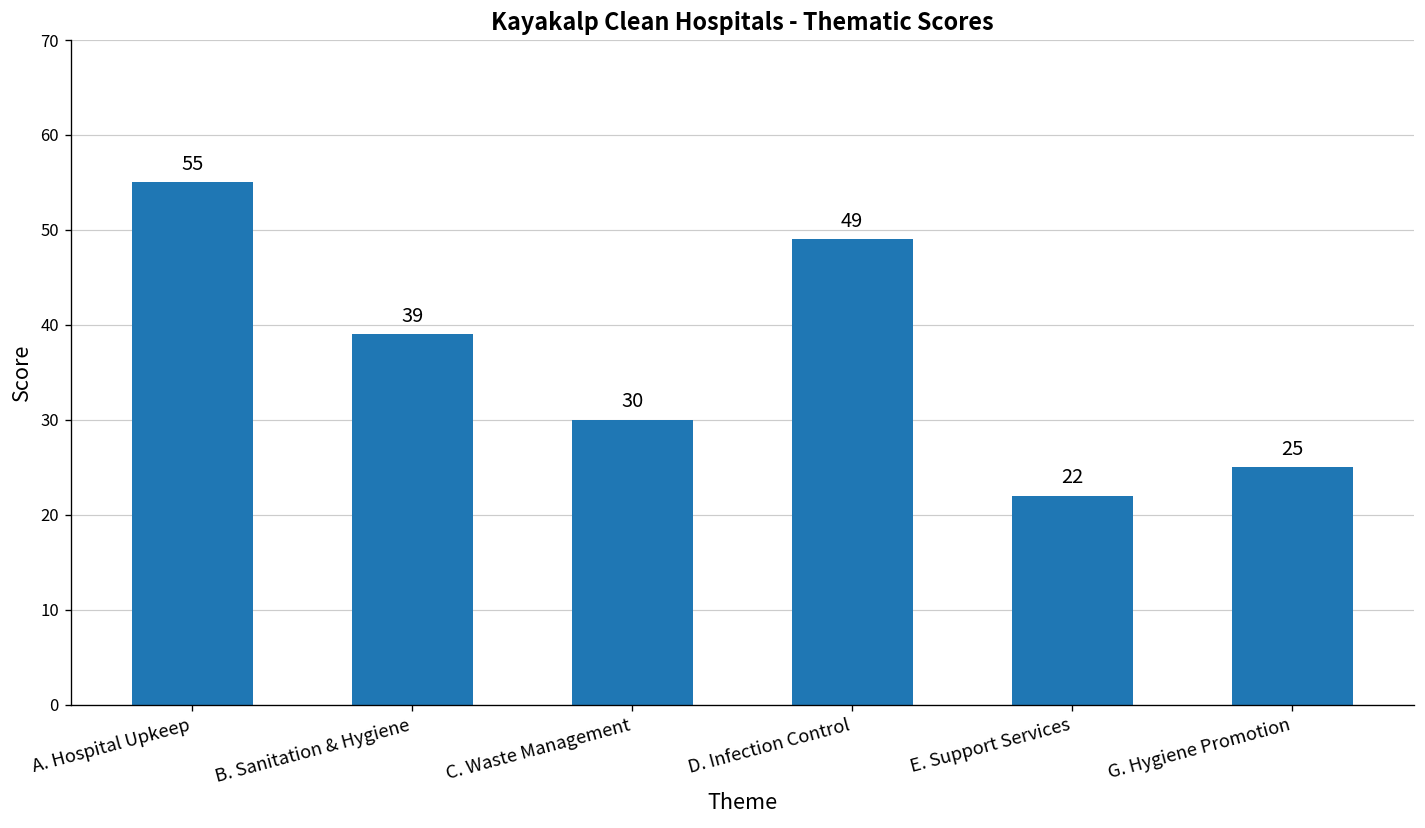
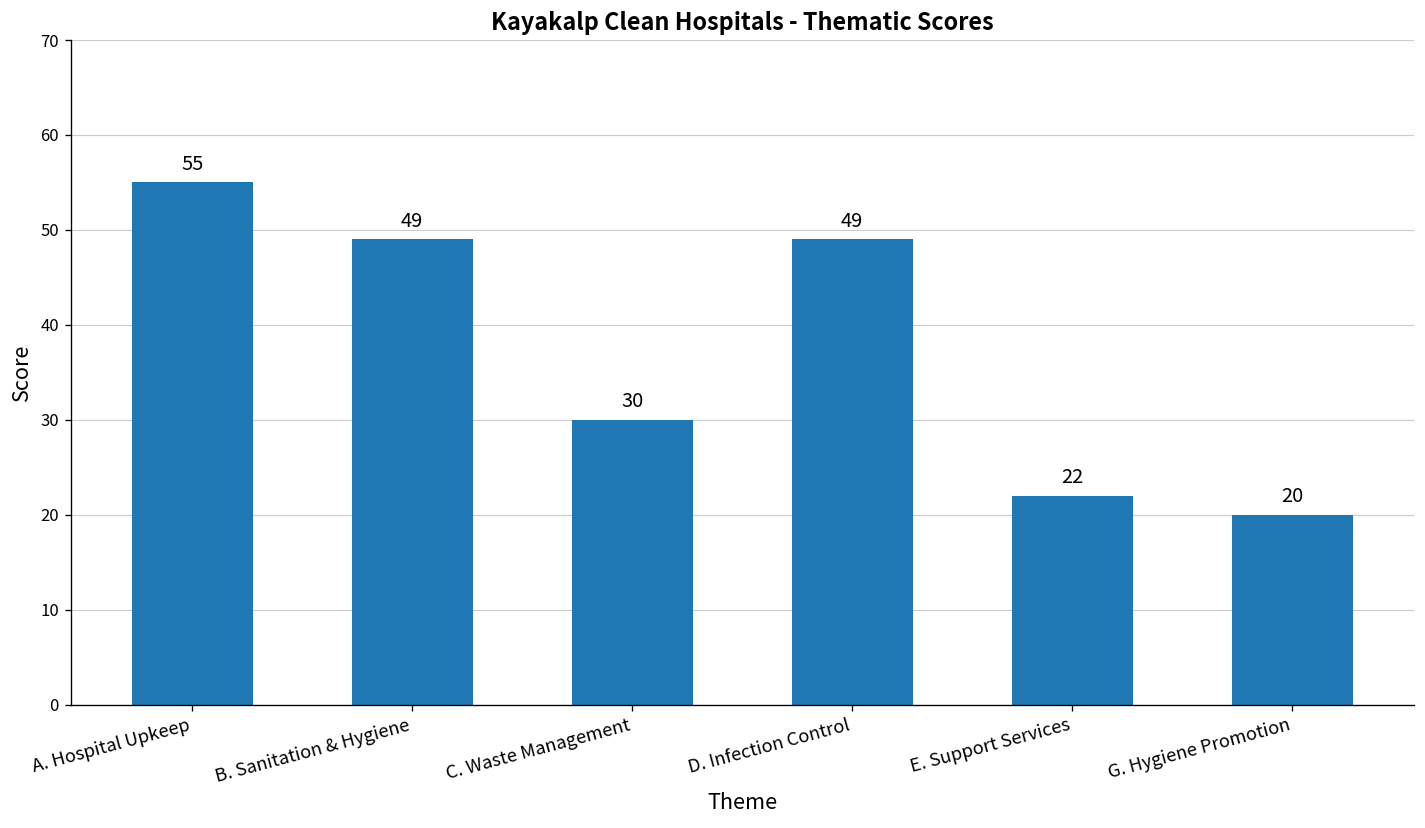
  {
    "A. Hospital Upkeep": 55,
-   "B. Sanitation & Hygiene": 39,
+   "B. Sanitation & Hygiene": 49,
    "C. Waste Management": 30,
    "D. Infection Control": 49,
    "E. Support Services": 22,
-   "G. Hygiene Promotion": 25
+   "G. Hygiene Promotion": 20
  }
